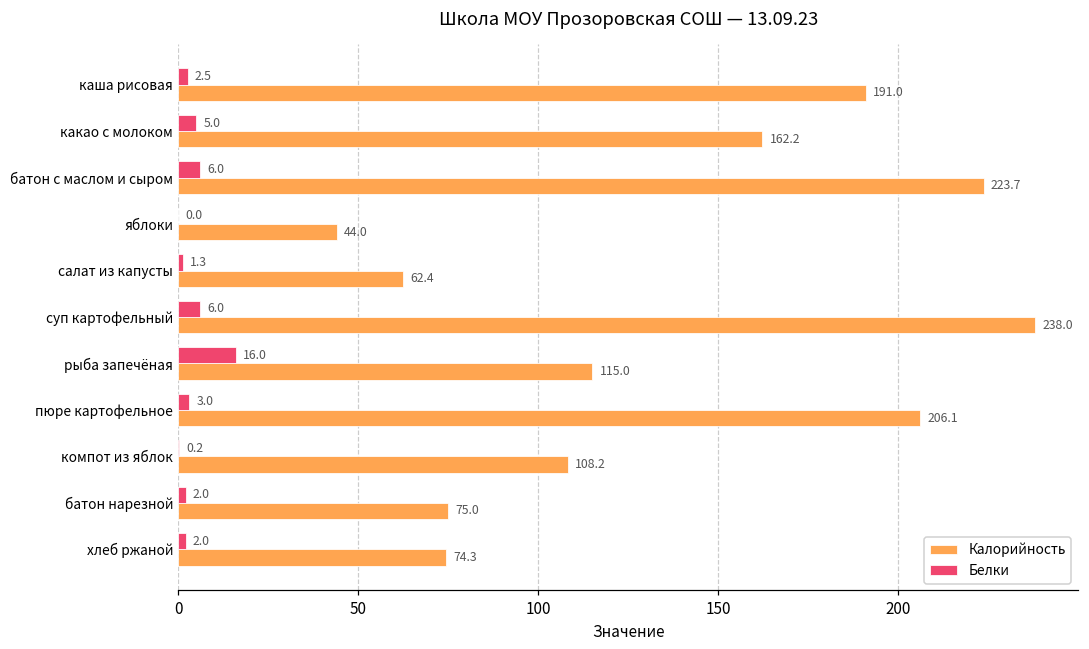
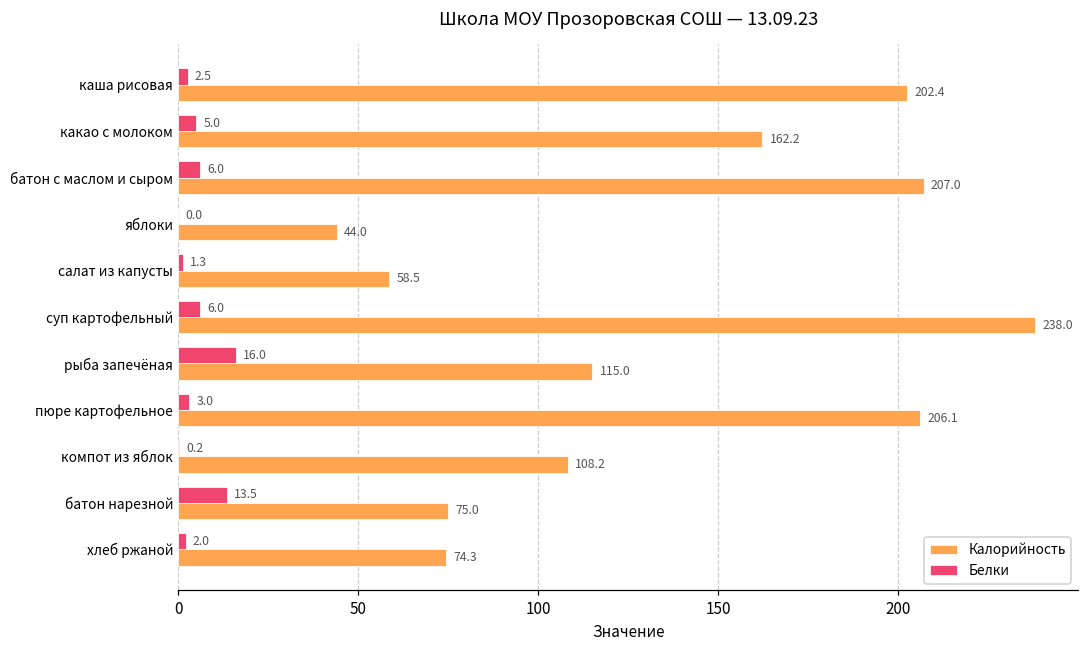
  {
    "Калорийность": {
-     "каша рисовая": 191.0,
+     "каша рисовая": 202.4,
      "какао с молоком": 162.2,
-     "батон с маслом и сыром": 223.7,
+     "батон с маслом и сыром": 207.0,
      "яблоки": 44.0,
-     "салат из капусты": 62.4,
+     "салат из капусты": 58.5,
      "суп картофельный": 238.0,
      "рыба запечёная": 115.0,
      "пюре картофельное": 206.1,
      "компот из яблок": 108.2,
      "батон нарезной": 75.0,
      "хлеб ржаной": 74.3
    },
    "Белки": {
      "каша рисовая": 2.5,
      "какао с молоком": 5.0,
      "батон с маслом и сыром": 6.0,
      "яблоки": 0.0,
      "салат из капусты": 1.3,
      "суп картофельный": 6.0,
      "рыба запечёная": 16.0,
      "пюре картофельное": 3.0,
      "компот из яблок": 0.2,
-     "батон нарезной": 2.0,
+     "батон нарезной": 13.5,
      "хлеб ржаной": 2.0
    }
  }
